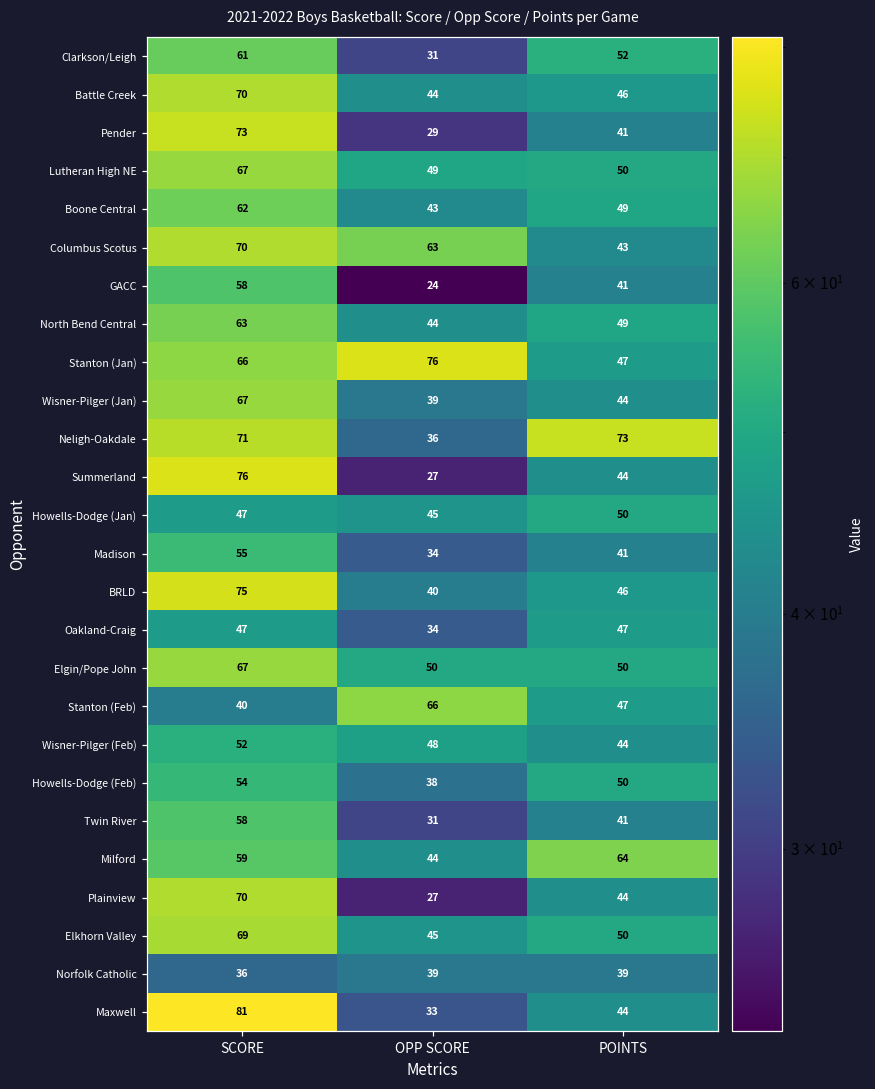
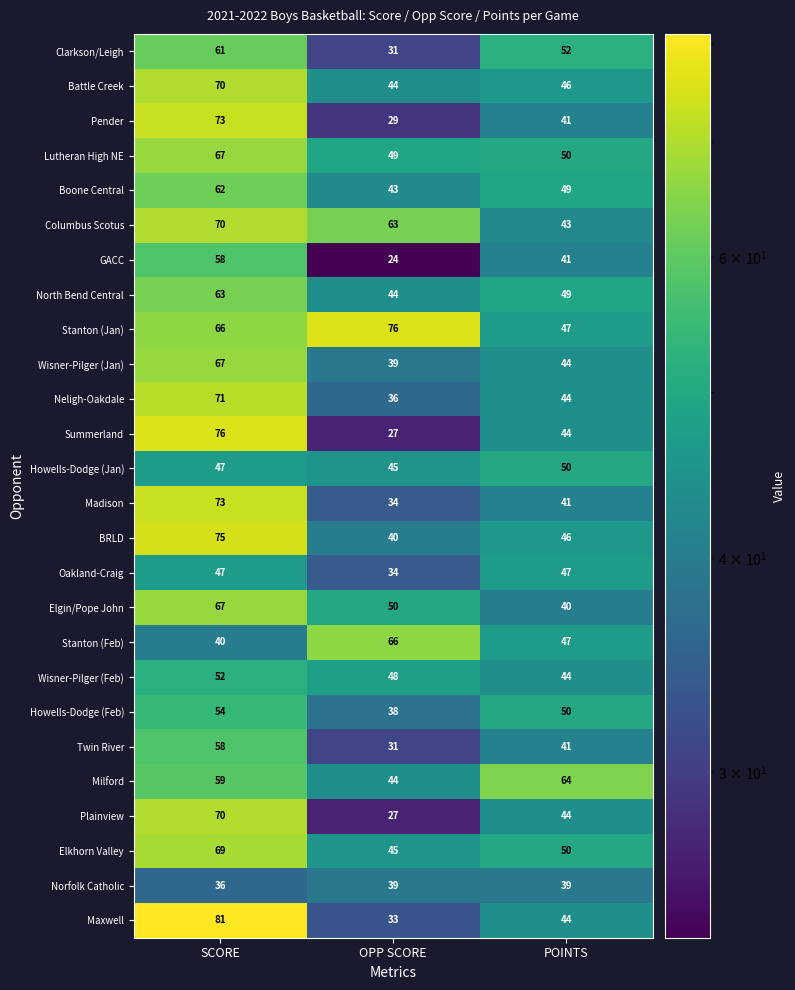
  {
    "Clarkson/Leigh": {
      "SCORE": 61,
      "OPP SCORE": 31,
      "POINTS": 52
    },
    "Battle Creek": {
      "SCORE": 70,
      "OPP SCORE": 44,
      "POINTS": 46
    },
    "Pender": {
      "SCORE": 73,
      "OPP SCORE": 29,
      "POINTS": 41
    },
    "Lutheran High NE": {
      "SCORE": 67,
      "OPP SCORE": 49,
      "POINTS": 50
    },
    "Boone Central": {
      "SCORE": 62,
      "OPP SCORE": 43,
      "POINTS": 49
    },
    "Columbus Scotus": {
      "SCORE": 70,
      "OPP SCORE": 63,
      "POINTS": 43
    },
    "GACC": {
      "SCORE": 58,
      "OPP SCORE": 24,
      "POINTS": 41
    },
    "North Bend Central": {
      "SCORE": 63,
      "OPP SCORE": 44,
      "POINTS": 49
    },
    "Stanton (Jan)": {
      "SCORE": 66,
      "OPP SCORE": 76,
      "POINTS": 47
    },
    "Wisner-Pilger (Jan)": {
      "SCORE": 67,
      "OPP SCORE": 39,
      "POINTS": 44
    },
    "Neligh-Oakdale": {
      "SCORE": 71,
      "OPP SCORE": 36,
-     "POINTS": 73
+     "POINTS": 44
    },
    "Summerland": {
      "SCORE": 76,
      "OPP SCORE": 27,
      "POINTS": 44
    },
    "Howells-Dodge (Jan)": {
      "SCORE": 47,
      "OPP SCORE": 45,
      "POINTS": 50
    },
    "Madison": {
-     "SCORE": 55,
+     "SCORE": 73,
      "OPP SCORE": 34,
      "POINTS": 41
    },
    "BRLD": {
      "SCORE": 75,
      "OPP SCORE": 40,
      "POINTS": 46
    },
    "Oakland-Craig": {
      "SCORE": 47,
      "OPP SCORE": 34,
      "POINTS": 47
    },
    "Elgin/Pope John": {
      "SCORE": 67,
      "OPP SCORE": 50,
-     "POINTS": 50
+     "POINTS": 40
    },
    "Stanton (Feb)": {
      "SCORE": 40,
      "OPP SCORE": 66,
      "POINTS": 47
    },
    "Wisner-Pilger (Feb)": {
      "SCORE": 52,
      "OPP SCORE": 48,
      "POINTS": 44
    },
    "Howells-Dodge (Feb)": {
      "SCORE": 54,
      "OPP SCORE": 38,
      "POINTS": 50
    },
    "Twin River": {
      "SCORE": 58,
      "OPP SCORE": 31,
      "POINTS": 41
    },
    "Milford": {
      "SCORE": 59,
      "OPP SCORE": 44,
      "POINTS": 64
    },
    "Plainview": {
      "SCORE": 70,
      "OPP SCORE": 27,
      "POINTS": 44
    },
    "Elkhorn Valley": {
      "SCORE": 69,
      "OPP SCORE": 45,
      "POINTS": 50
    },
    "Norfolk Catholic": {
      "SCORE": 36,
      "OPP SCORE": 39,
      "POINTS": 39
    },
    "Maxwell": {
      "SCORE": 81,
      "OPP SCORE": 33,
      "POINTS": 44
    }
  }
